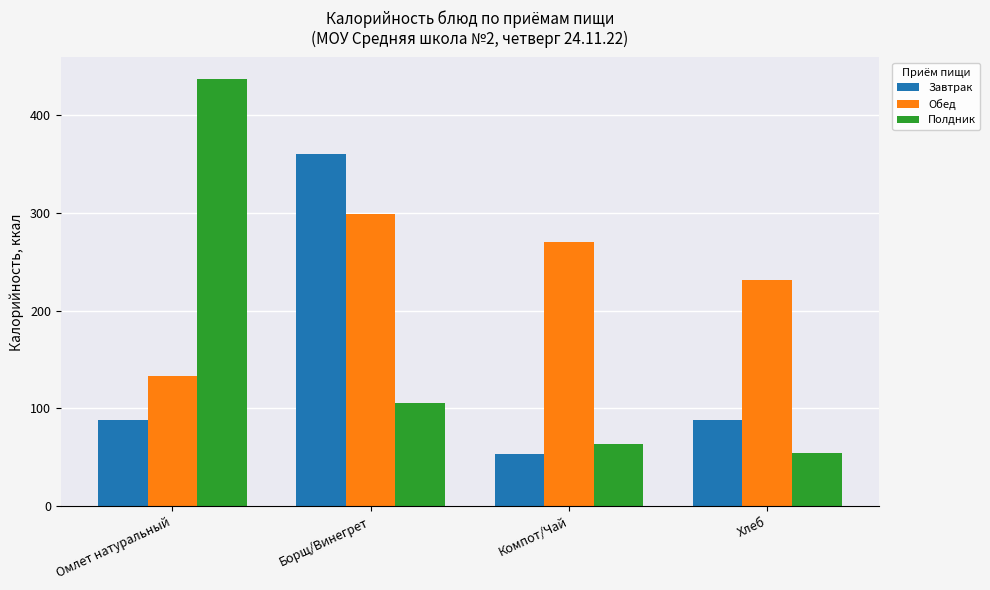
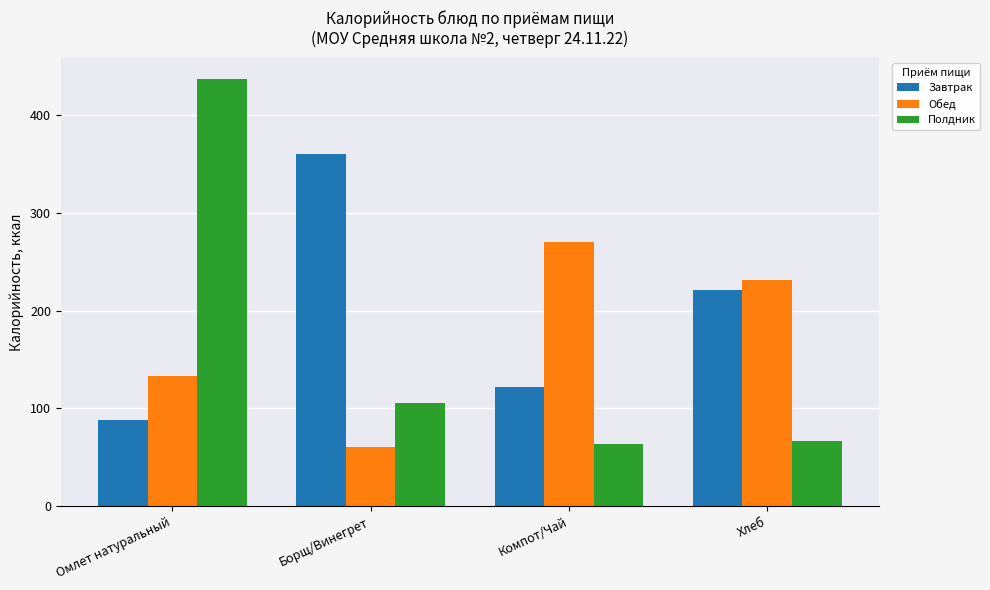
  {
    "Завтрак": {
      "Омлет натуральный": 90,
      "Борщ/Винегрет": 360,
-     "Компот/Чай": 50,
-     "Хлеб": 90
+     "Компот/Чай": 120,
+     "Хлеб": 220
    },
    "Обед": {
      "Омлет натуральный": 130,
-     "Борщ/Винегрет": 300,
+     "Борщ/Винегрет": 60,
      "Компот/Чай": 270,
      "Хлеб": 230
    },
    "Полдник": {
      "Омлет натуральный": 440,
      "Борщ/Винегрет": 110,
      "Компот/Чай": 60,
-     "Хлеб": 50
+     "Хлеб": 70
    }
  }
